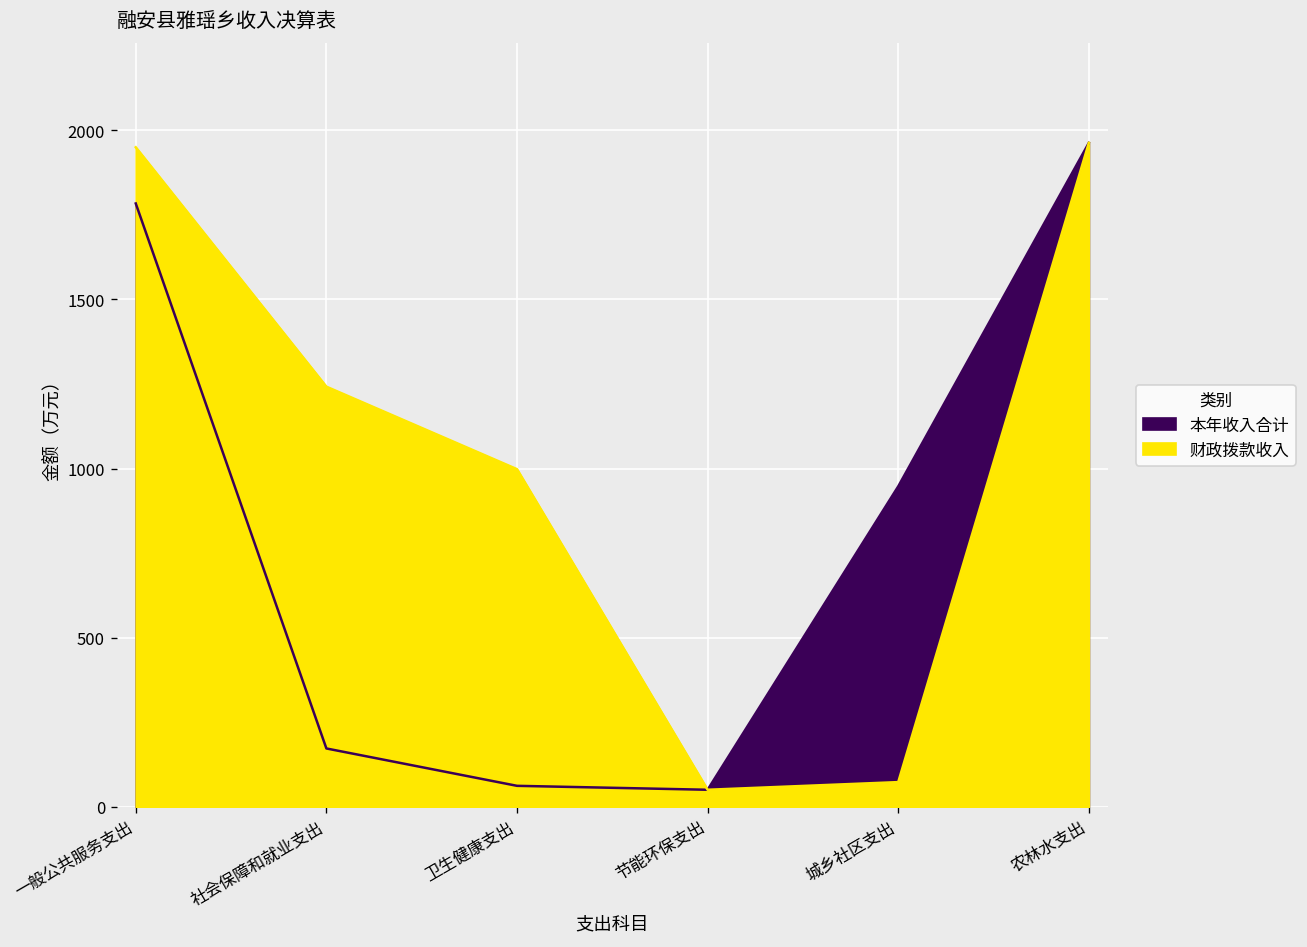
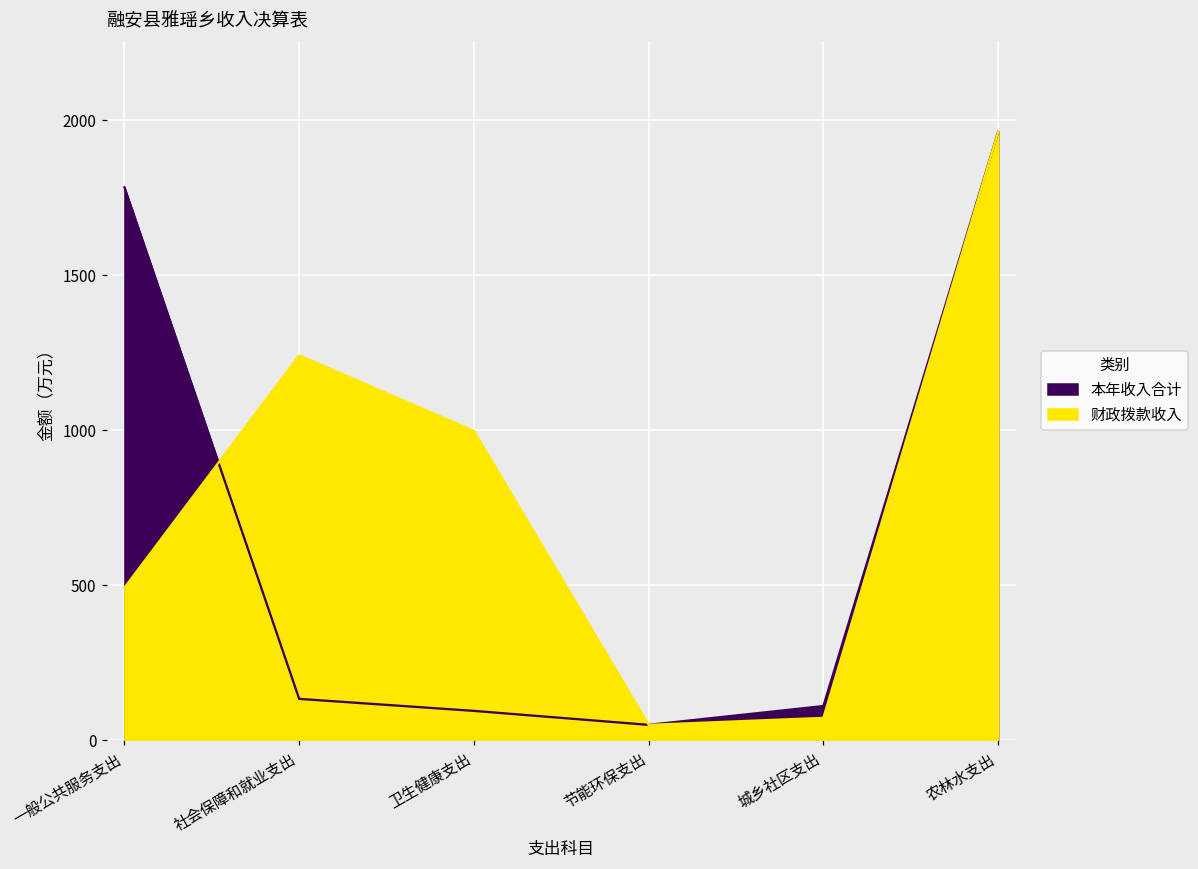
  {
    "本年收入合计": {
      "一般公共服务支出": 1780,
-     "社会保障和就业支出": 170,
-     "卫生健康支出": 60,
-     "城乡社区支出": 950
+     "社会保障和就业支出": 130,
+     "卫生健康支出": 100,
+     "城乡社区支出": 110
    },
    "财政拨款收入": {
-     "一般公共服务支出": 1950,
+     "一般公共服务支出": 490,
      "社会保障和就业支出": 1240,
      "卫生健康支出": 1000,
      "城乡社区支出": 70
    }
  }
